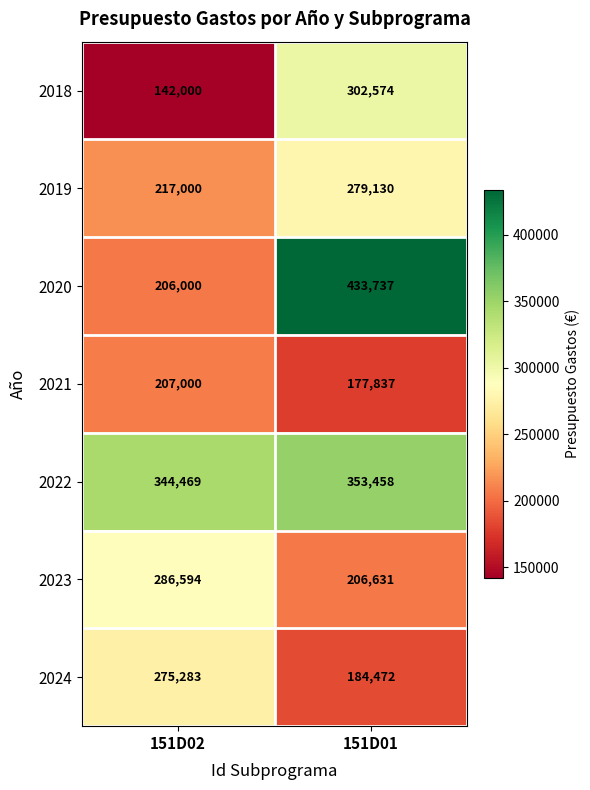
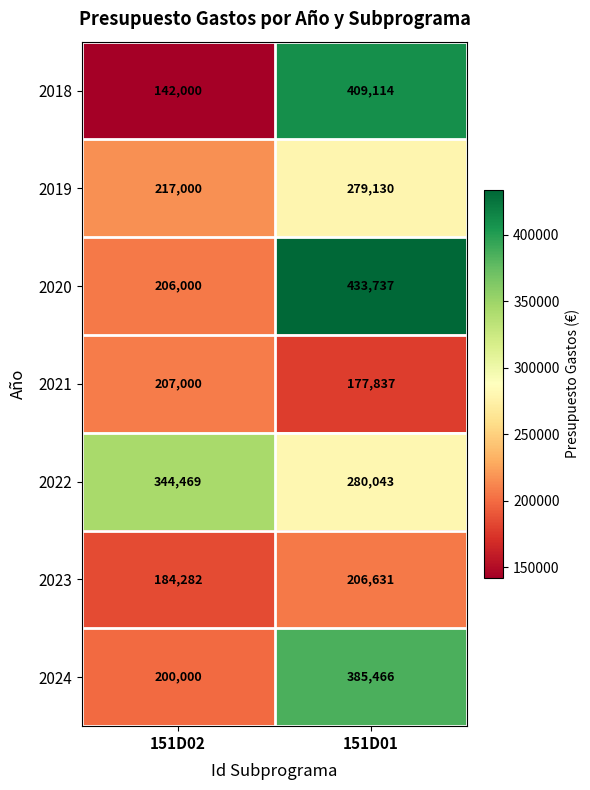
  {
    "2018": {
      "151D02": "142,000",
-     "151D01": "302,574"
+     "151D01": "409,114"
    },
    "2019": {
      "151D02": "217,000",
      "151D01": "279,130"
    },
    "2020": {
      "151D02": "206,000",
      "151D01": "433,737"
    },
    "2021": {
      "151D02": "207,000",
      "151D01": "177,837"
    },
    "2022": {
      "151D02": "344,469",
-     "151D01": "353,458"
+     "151D01": "280,043"
    },
    "2023": {
-     "151D02": "286,594",
+     "151D02": "184,282",
      "151D01": "206,631"
    },
    "2024": {
-     "151D02": "275,283",
-     "151D01": "184,472"
+     "151D02": "200,000",
+     "151D01": "385,466"
    }
  }
